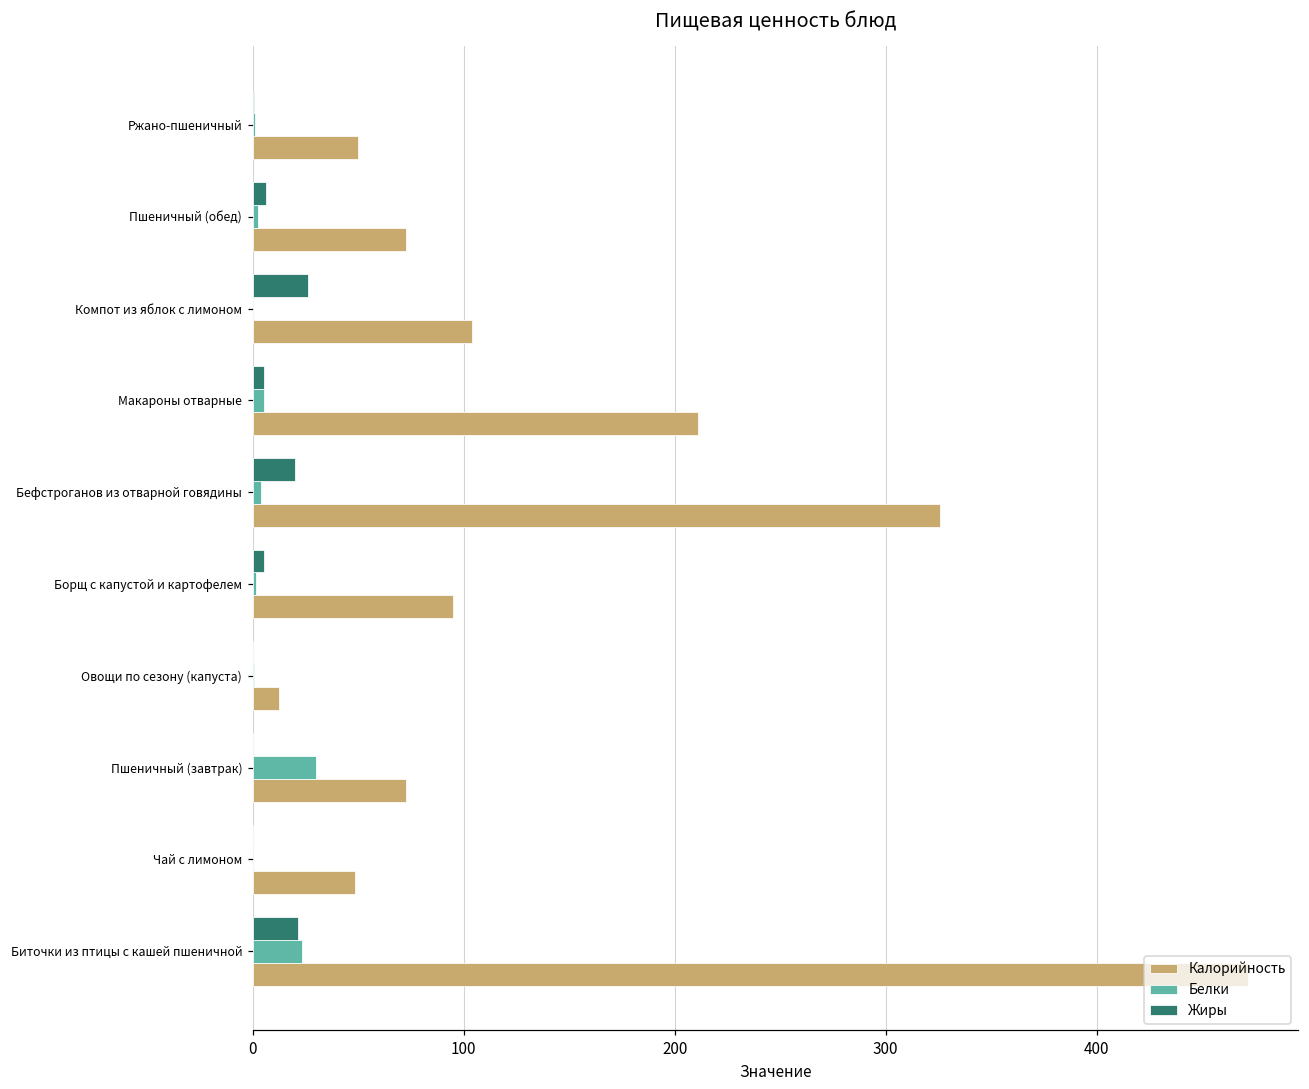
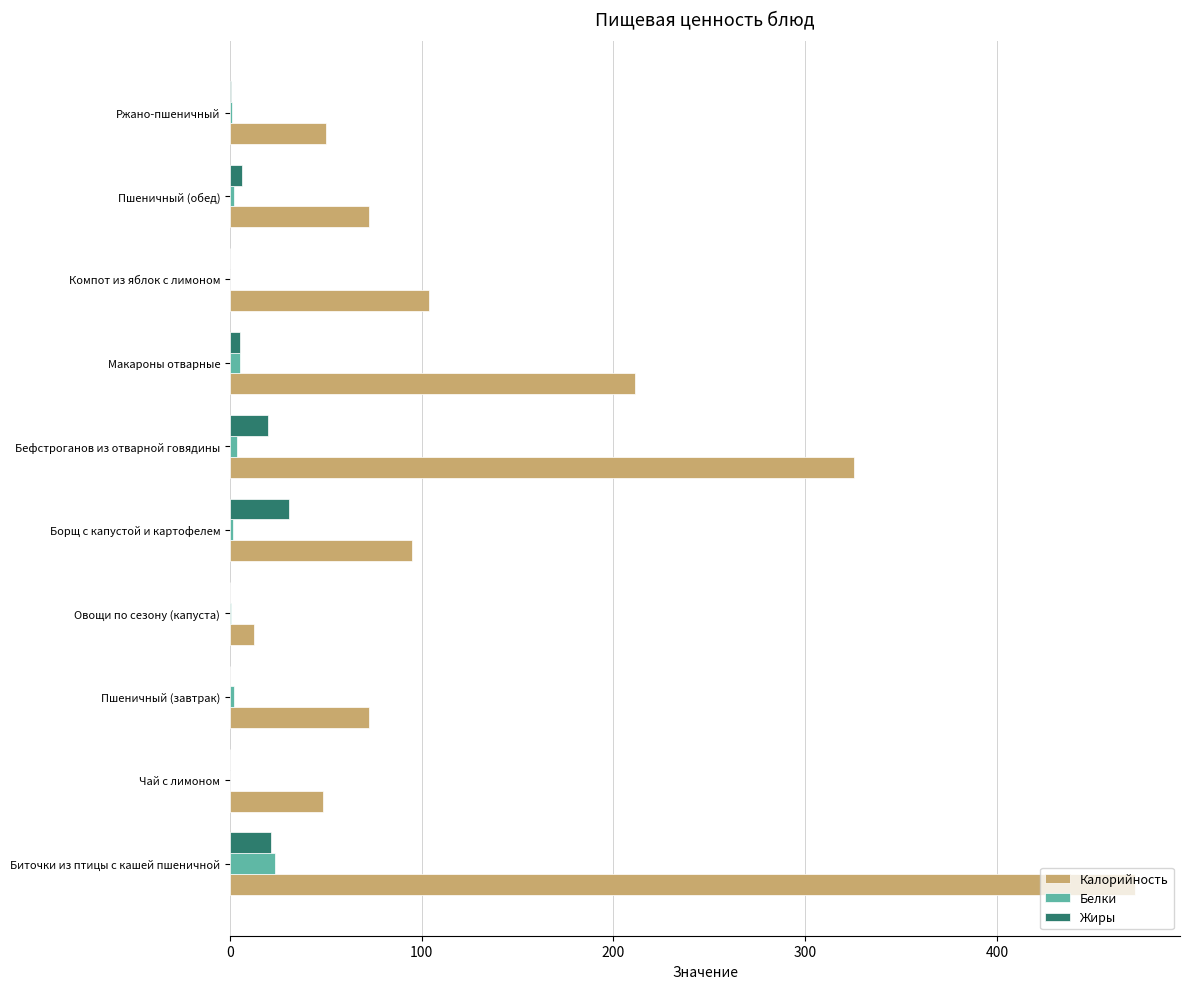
  {
    "Калорийность": {
      "Ржано-пшеничный": 50,
      "Пшеничный (обед)": 73,
      "Компот из яблок с лимоном": 104,
      "Макароны отварные": 211,
      "Бефстроганов из отварной говядины": 326,
      "Борщ с капустой и картофелем": 95,
      "Овощи по сезону (капуста)": 13,
      "Пшеничный (завтрак)": 73,
      "Чай с лимоном": 49
    },
    "Белки": {
      "Пшеничный (обед)": 2,
      "Макароны отварные": 6,
      "Бефстроганов из отварной говядины": 4,
      "Борщ с капустой и картофелем": 2,
-     "Пшеничный (завтрак)": 30,
+     "Пшеничный (завтрак)": 2,
      "Биточки из птицы с кашей пшеничной": 23
    },
    "Жиры": {
      "Пшеничный (обед)": 6,
-     "Компот из яблок с лимоном": 26,
+     "Компот из яблок с лимоном": 0,
      "Макароны отварные": 5,
      "Бефстроганов из отварной говядины": 20,
-     "Борщ с капустой и картофелем": 5,
+     "Борщ с капустой и картофелем": 31,
      "Чай с лимоном": 0,
      "Биточки из птицы с кашей пшеничной": 21
    }
  }
